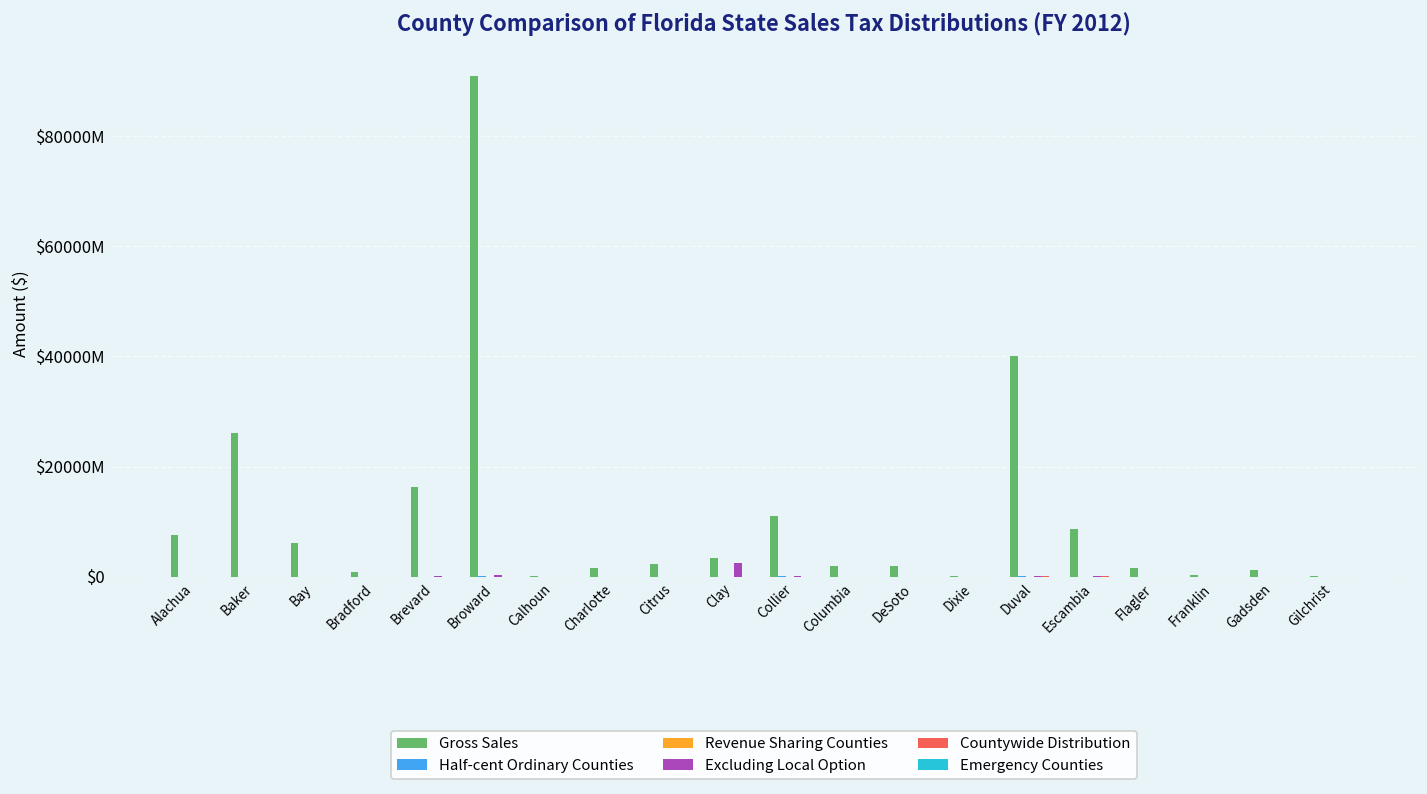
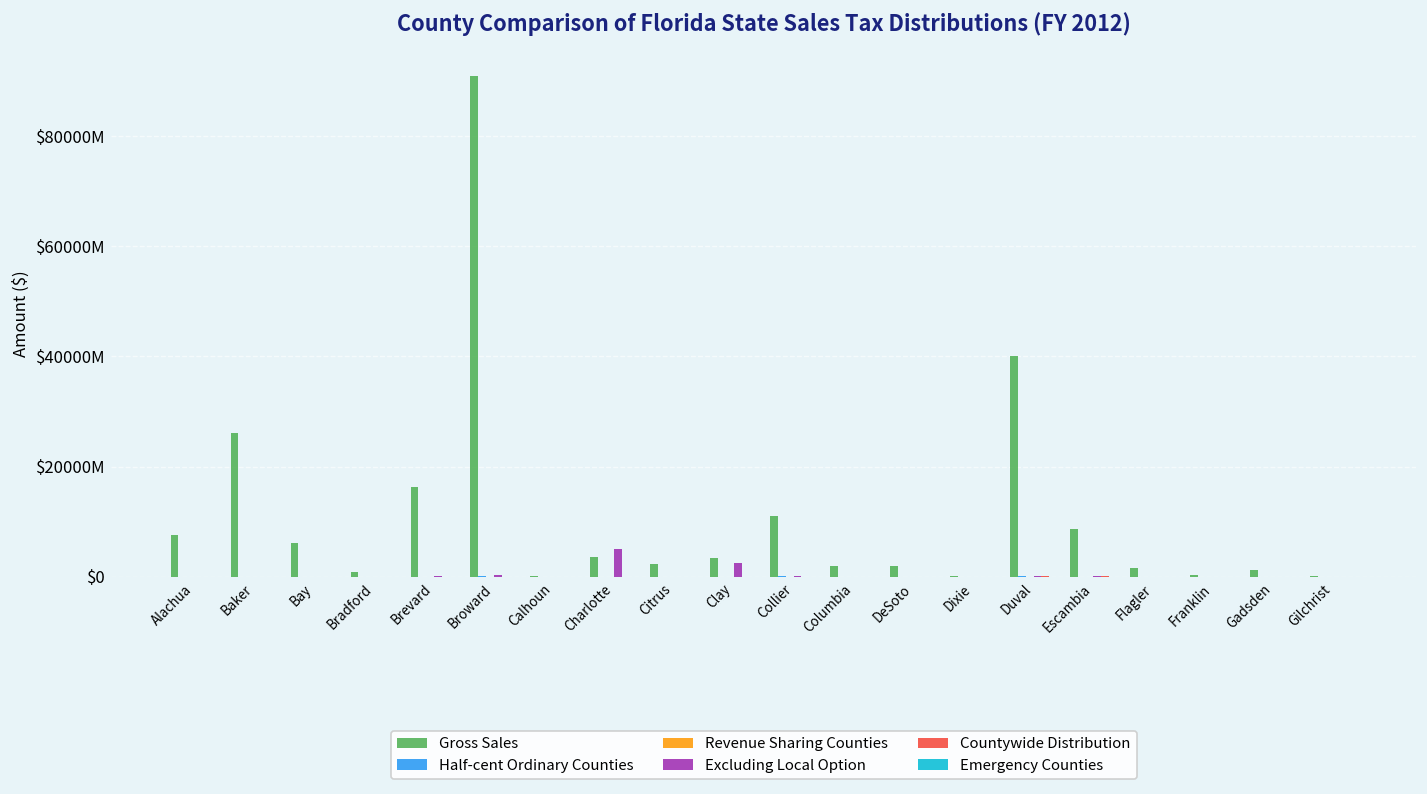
  {
    "Gross Sales": {
      "Alachua": "$8000000000",
      "Baker": "$26000000000",
      "Bay": "$6000000000",
      "Bradford": "$1000000000",
      "Brevard": "$16000000000",
      "Broward": "$91000000000",
-     "Charlotte": "$2000000000",
+     "Charlotte": "$4000000000",
      "Citrus": "$2000000000",
      "Clay": "$3000000000",
      "Collier": "$11000000000",
      "Columbia": "$2000000000",
      "DeSoto": "$2000000000",
      "Duval": "$40000000000",
      "Escambia": "$9000000000",
      "Flagler": "$2000000000",
      "Gadsden": "$1000000000"
    },
    "Excluding Local Option": {
-     "Charlotte": "$0",
+     "Charlotte": "$5000000000",
      "Clay": "$2000000000"
    },
    "Countywide Distribution": {
      "Brevard": "$0",
      "Broward": "$0",
      "Citrus": "$0",
      "Collier": "$0"
    }
  }
